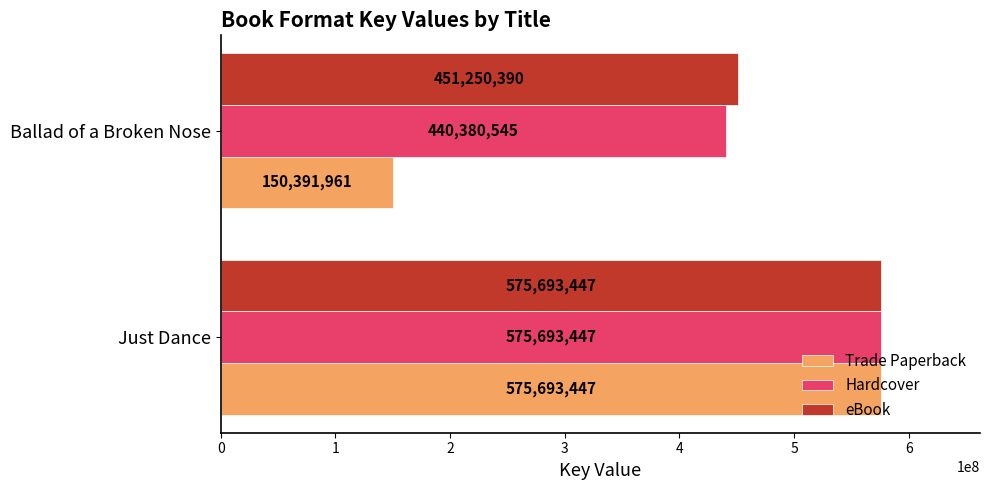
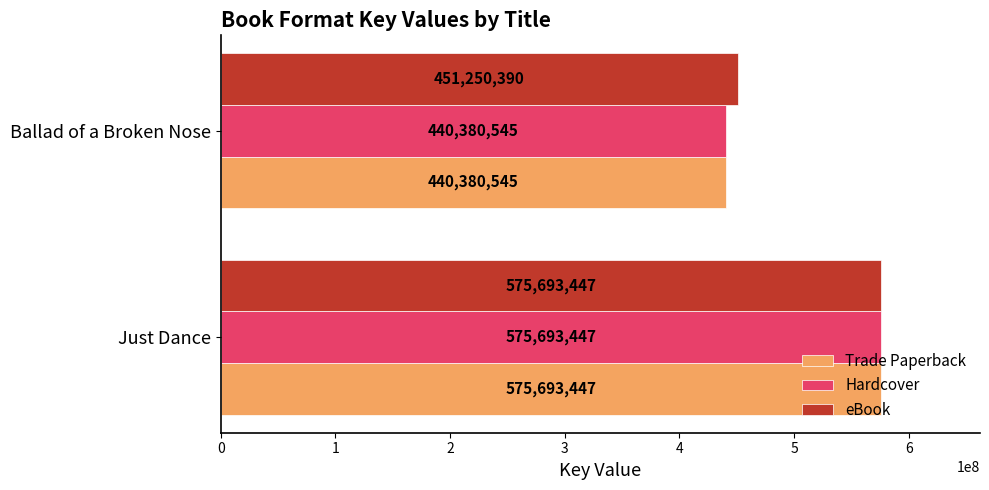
  {
    "Trade Paperback": {
-     "Ballad of a Broken Nose": "150,391,961",
+     "Ballad of a Broken Nose": "440,380,545",
      "Just Dance": "575,693,447"
    },
    "Hardcover": {
      "Ballad of a Broken Nose": "440,380,545",
      "Just Dance": "575,693,447"
    },
    "eBook": {
      "Ballad of a Broken Nose": "451,250,390",
      "Just Dance": "575,693,447"
    }
  }
